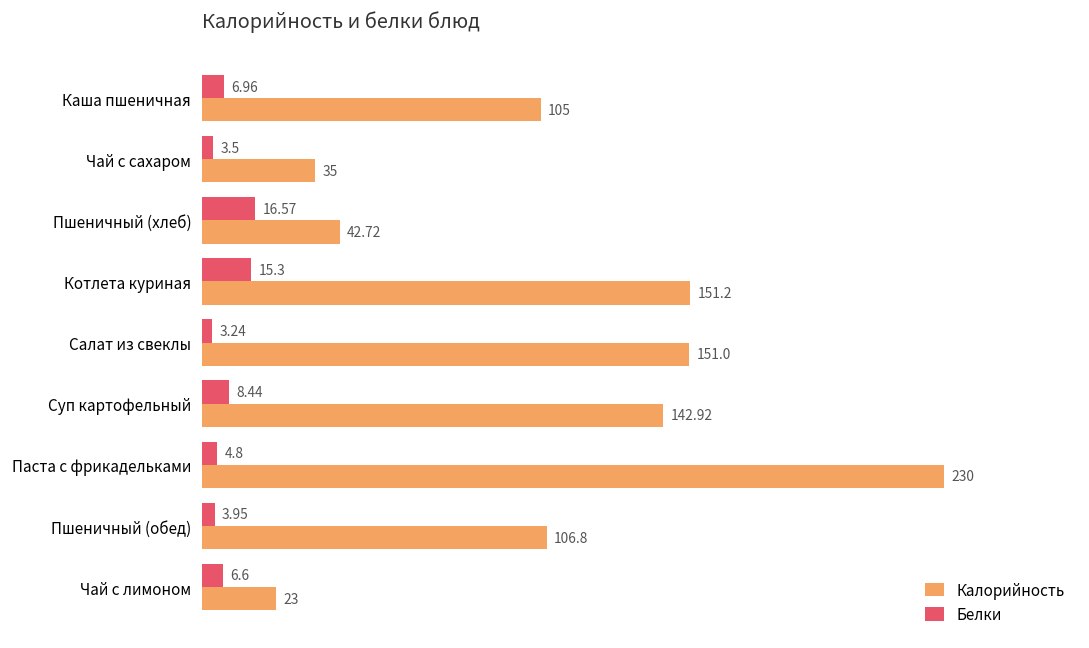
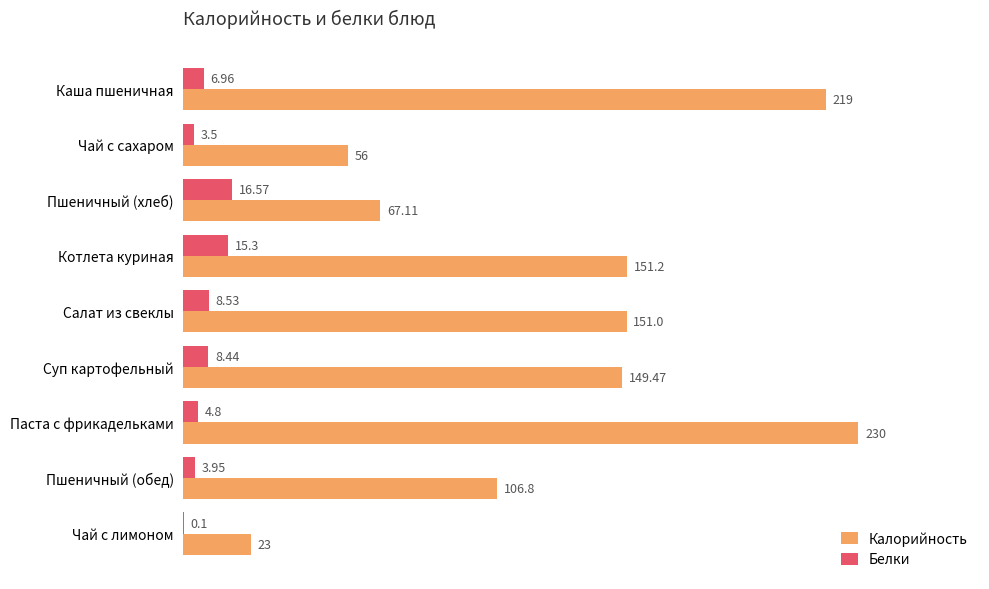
  {
    "Калорийность": {
-     "Каша пшеничная": 105,
-     "Чай с сахаром": 35,
-     "Пшеничный (хлеб)": 42.72,
+     "Каша пшеничная": 219,
+     "Чай с сахаром": 56,
+     "Пшеничный (хлеб)": 67.11,
      "Котлета куриная": 151.2,
      "Салат из свеклы": 151.0,
-     "Суп картофельный": 142.92,
+     "Суп картофельный": 149.47,
      "Паста с фрикадельками": 230,
      "Пшеничный (обед)": 106.8,
      "Чай с лимоном": 23
    },
    "Белки": {
      "Каша пшеничная": 6.96,
      "Чай с сахаром": 3.5,
      "Пшеничный (хлеб)": 16.57,
      "Котлета куриная": 15.3,
-     "Салат из свеклы": 3.24,
+     "Салат из свеклы": 8.53,
      "Суп картофельный": 8.44,
      "Паста с фрикадельками": 4.8,
      "Пшеничный (обед)": 3.95,
-     "Чай с лимоном": 6.6
+     "Чай с лимоном": 0.1
    }
  }
